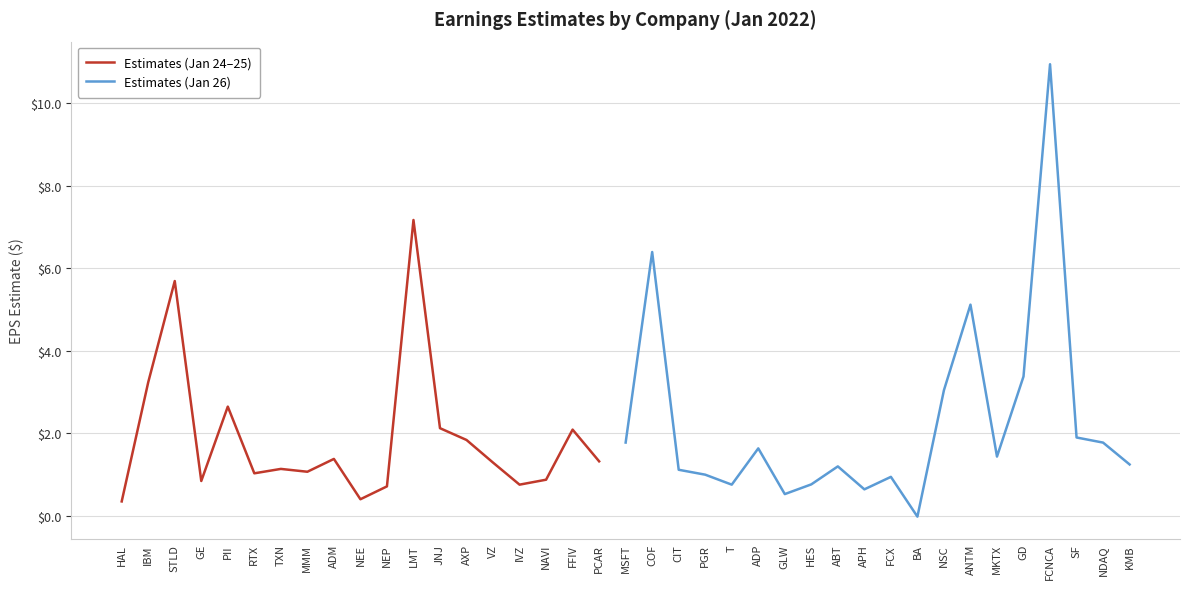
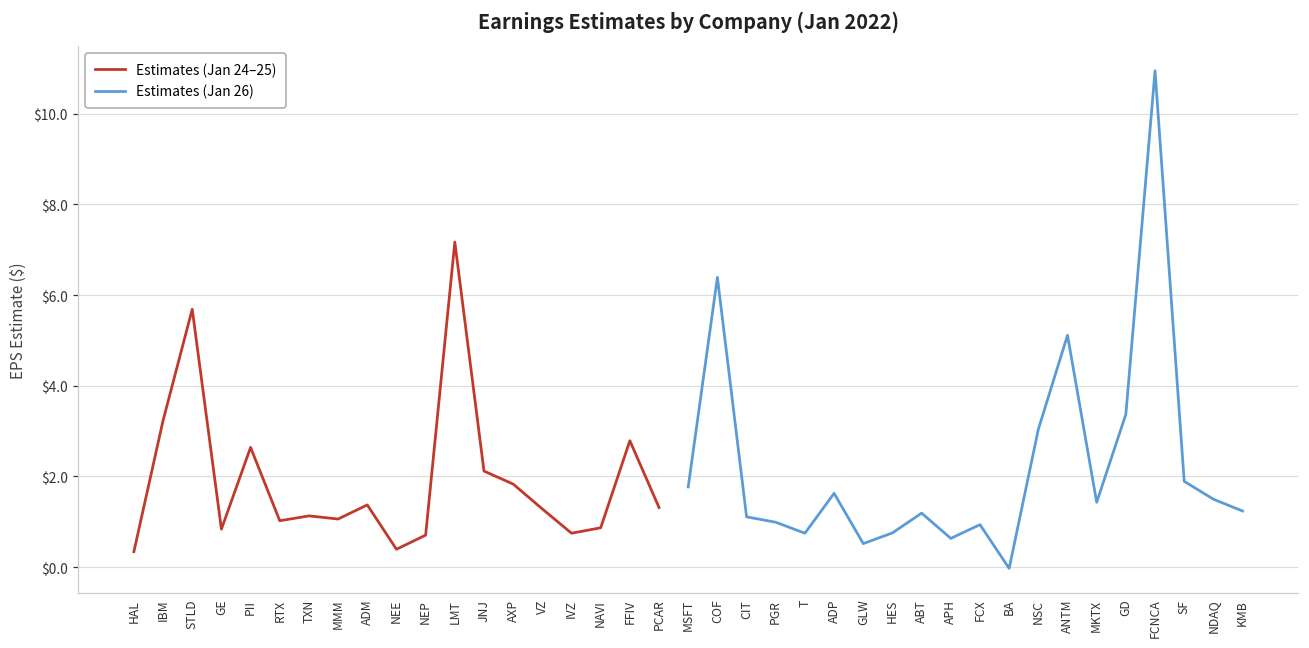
  {
    "Estimates (Jan 24–25)": {
      "HAL": "$0.3",
      "IBM": "$3.2",
      "STLD": "$5.7",
      "GE": "$0.8",
      "PII": "$2.6",
      "RTX": "$1.0",
      "TXN": "$1.1",
      "MMM": "$1.1",
      "ADM": "$1.4",
      "NEE": "$0.4",
      "NEP": "$0.7",
      "LMT": "$7.2",
      "JNJ": "$2.1",
      "AXP": "$1.8",
      "VZ": "$1.3",
      "IVZ": "$0.7",
      "NAVI": "$0.9",
-     "FFIV": "$2.1",
+     "FFIV": "$2.8",
      "PCAR": "$1.3"
    },
    "Estimates (Jan 26)": {
      "MSFT": "$1.8",
      "COF": "$6.4",
      "CIT": "$1.1",
      "PGR": "$1.0",
      "T": "$0.7",
      "ADP": "$1.6",
      "GLW": "$0.5",
      "HES": "$0.8",
      "ABT": "$1.2",
      "APH": "$0.6",
      "FCX": "$0.9",
      "BA": "$0.0",
      "NSC": "$3.0",
      "ANTM": "$5.1",
      "MKTX": "$1.4",
      "GD": "$3.4",
      "FCNCA": "$10.9",
      "SF": "$1.9",
-     "NDAQ": "$1.8",
+     "NDAQ": "$1.5",
      "KMB": "$1.2"
    }
  }
